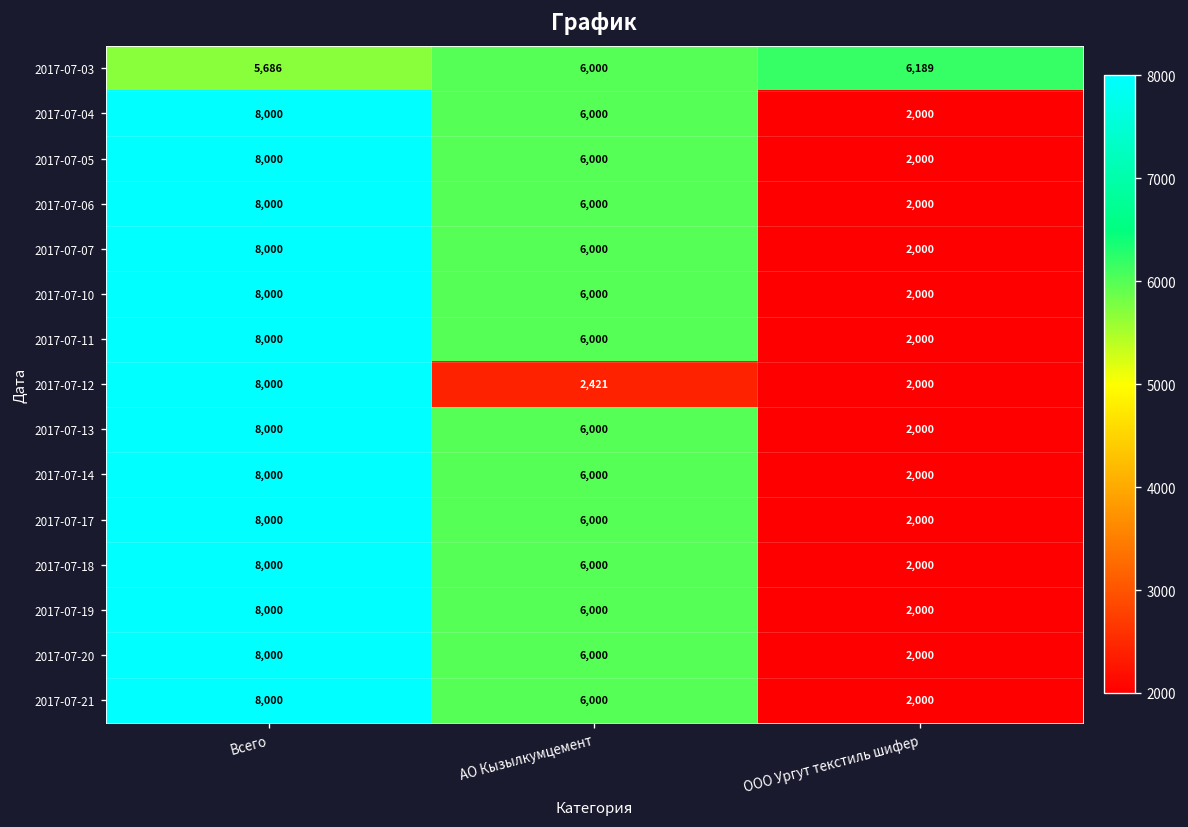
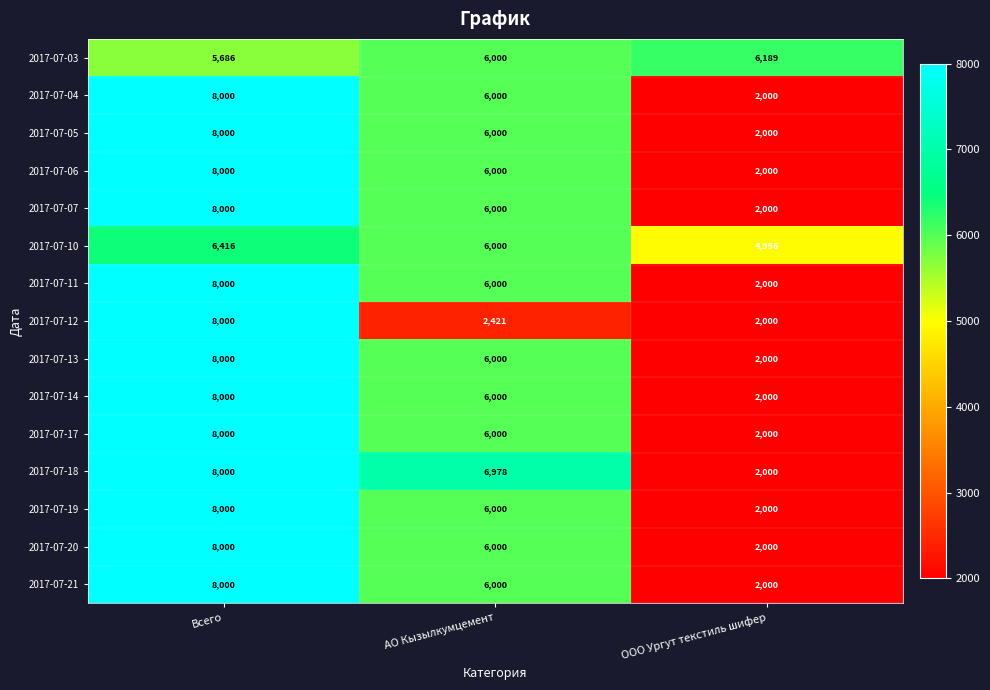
  {
    "2017-07-03": {
      "Всего": "5,686",
      "АО Кызылкумцемент": "6,000",
      "ООО Ургут текстиль шифер": "6,189"
    },
    "2017-07-04": {
      "Всего": "8,000",
      "АО Кызылкумцемент": "6,000",
      "ООО Ургут текстиль шифер": "2,000"
    },
    "2017-07-05": {
      "Всего": "8,000",
      "АО Кызылкумцемент": "6,000",
      "ООО Ургут текстиль шифер": "2,000"
    },
    "2017-07-06": {
      "Всего": "8,000",
      "АО Кызылкумцемент": "6,000",
      "ООО Ургут текстиль шифер": "2,000"
    },
    "2017-07-07": {
      "Всего": "8,000",
      "АО Кызылкумцемент": "6,000",
      "ООО Ургут текстиль шифер": "2,000"
    },
    "2017-07-10": {
-     "Всего": "8,000",
+     "Всего": "6,416",
      "АО Кызылкумцемент": "6,000",
-     "ООО Ургут текстиль шифер": "2,000"
+     "ООО Ургут текстиль шифер": "4,956"
    },
    "2017-07-11": {
      "Всего": "8,000",
      "АО Кызылкумцемент": "6,000",
      "ООО Ургут текстиль шифер": "2,000"
    },
    "2017-07-12": {
      "Всего": "8,000",
      "АО Кызылкумцемент": "2,421",
      "ООО Ургут текстиль шифер": "2,000"
    },
    "2017-07-13": {
      "Всего": "8,000",
      "АО Кызылкумцемент": "6,000",
      "ООО Ургут текстиль шифер": "2,000"
    },
    "2017-07-14": {
      "Всего": "8,000",
      "АО Кызылкумцемент": "6,000",
      "ООО Ургут текстиль шифер": "2,000"
    },
    "2017-07-17": {
      "Всего": "8,000",
      "АО Кызылкумцемент": "6,000",
      "ООО Ургут текстиль шифер": "2,000"
    },
    "2017-07-18": {
      "Всего": "8,000",
-     "АО Кызылкумцемент": "6,000",
+     "АО Кызылкумцемент": "6,978",
      "ООО Ургут текстиль шифер": "2,000"
    },
    "2017-07-19": {
      "Всего": "8,000",
      "АО Кызылкумцемент": "6,000",
      "ООО Ургут текстиль шифер": "2,000"
    },
    "2017-07-20": {
      "Всего": "8,000",
      "АО Кызылкумцемент": "6,000",
      "ООО Ургут текстиль шифер": "2,000"
    },
    "2017-07-21": {
      "Всего": "8,000",
      "АО Кызылкумцемент": "6,000",
      "ООО Ургут текстиль шифер": "2,000"
    }
  }
